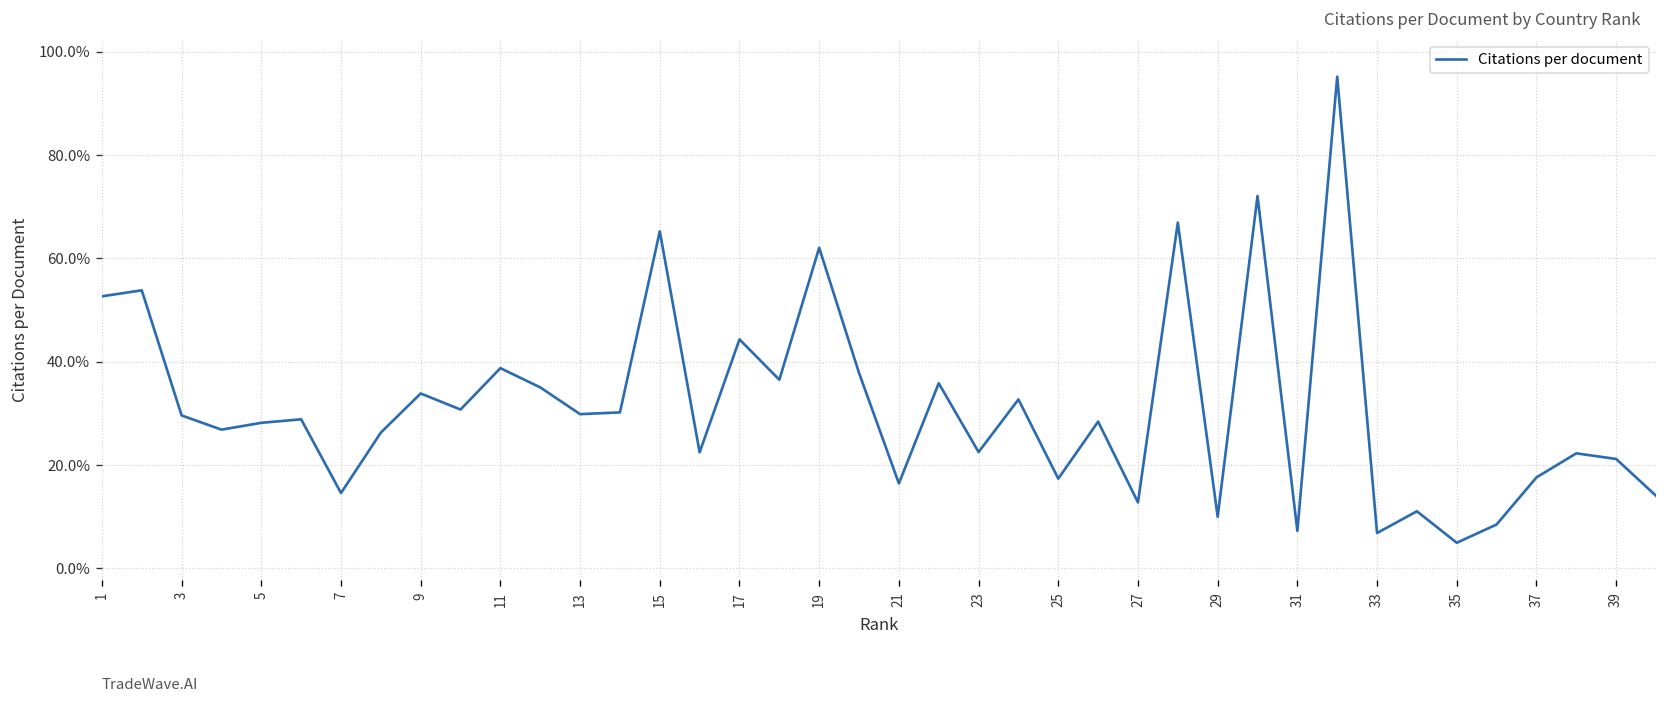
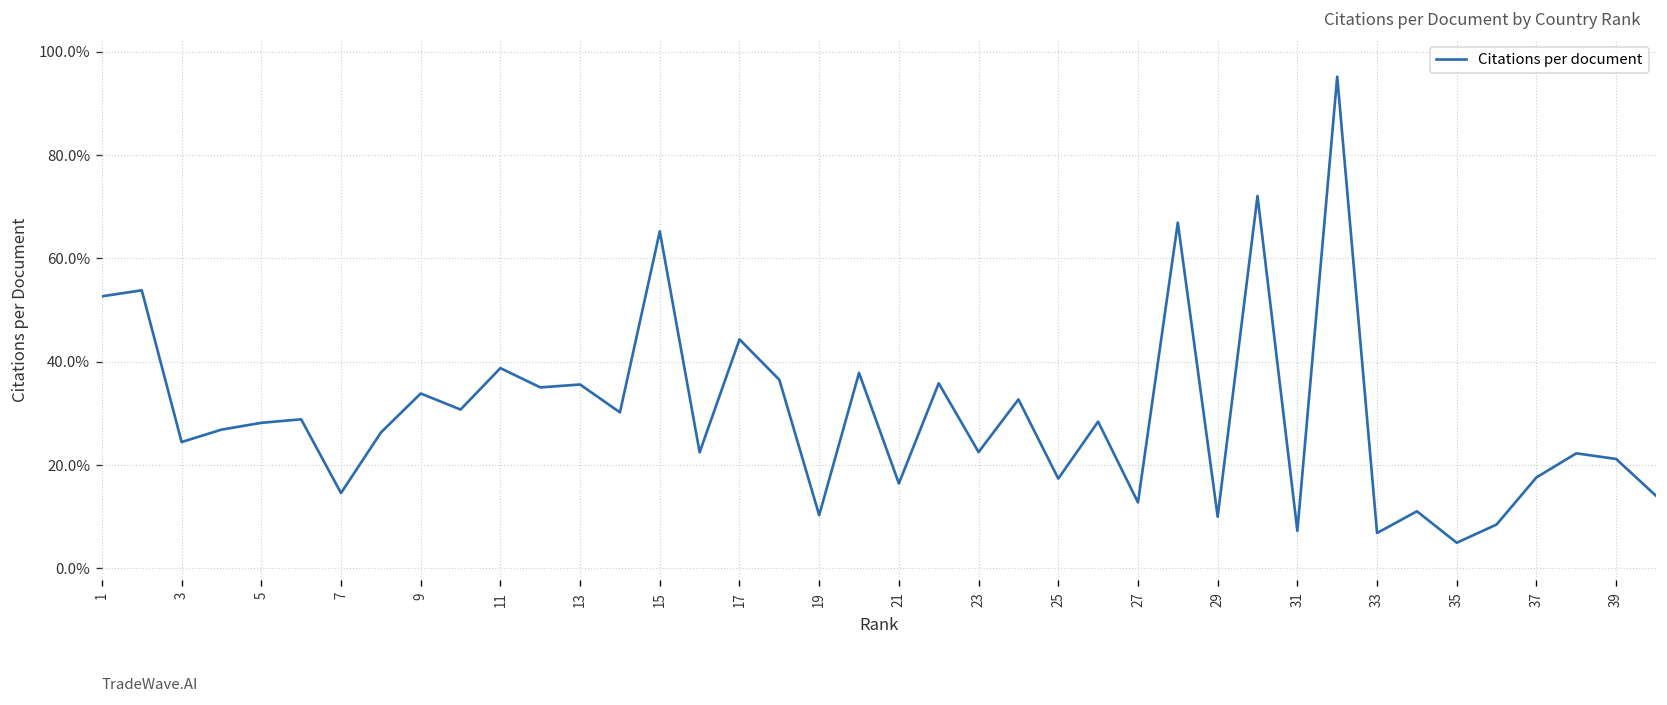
  {
    "1": "53%",
-   "3": "30%",
+   "3": "24%",
    "5": "28%",
    "7": "15%",
    "9": "34%",
    "11": "39%",
-   "13": "30%",
+   "13": "36%",
    "15": "65%",
    "17": "44%",
-   "19": "62%",
+   "19": "10%",
    "21": "16%",
    "23": "22%",
    "25": "17%",
    "27": "13%",
    "29": "10%",
    "31": "7%",
    "33": "7%",
    "35": "5%",
    "37": "18%",
    "39": "21%"
  }
